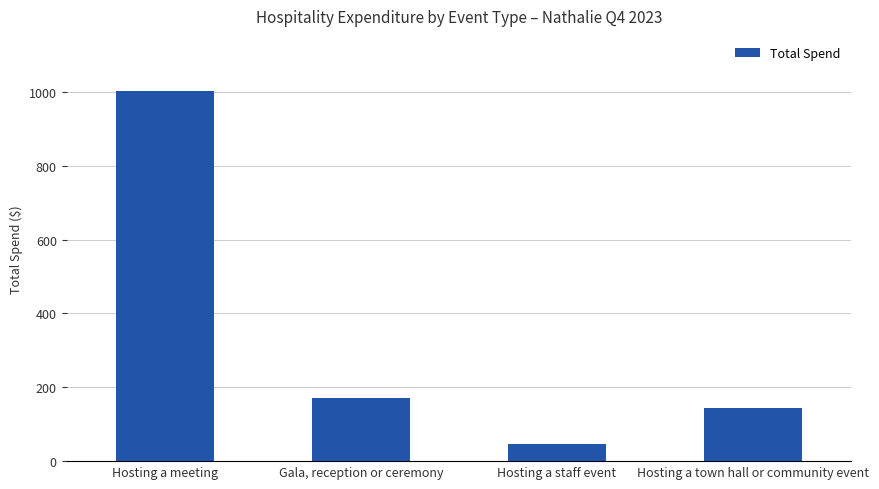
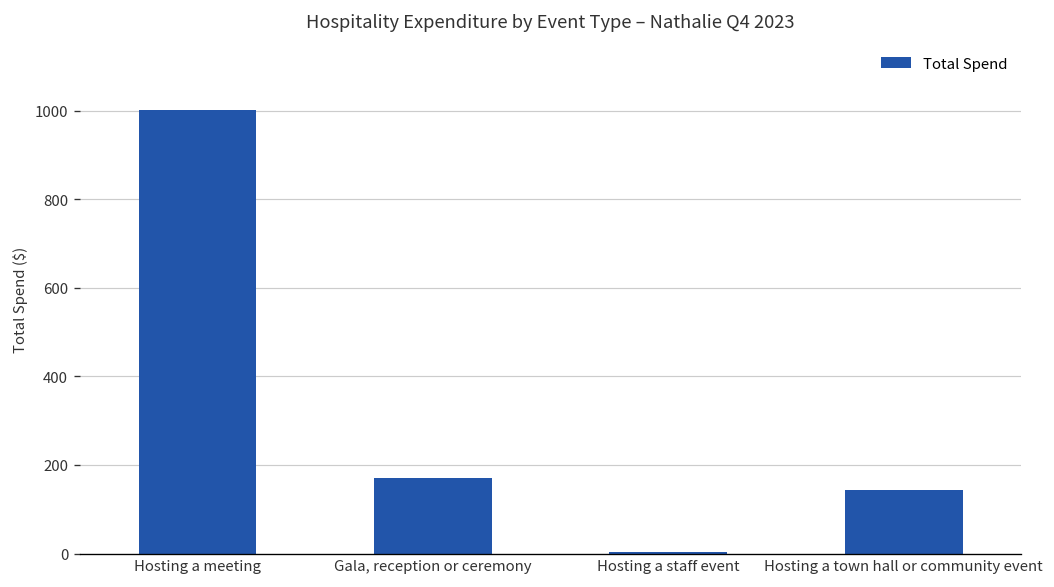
  {
    "Hosting a meeting": 1000,
    "Gala, reception or ceremony": 170,
-   "Hosting a staff event": 50,
+   "Hosting a staff event": 0,
    "Hosting a town hall or community event": 140
  }
